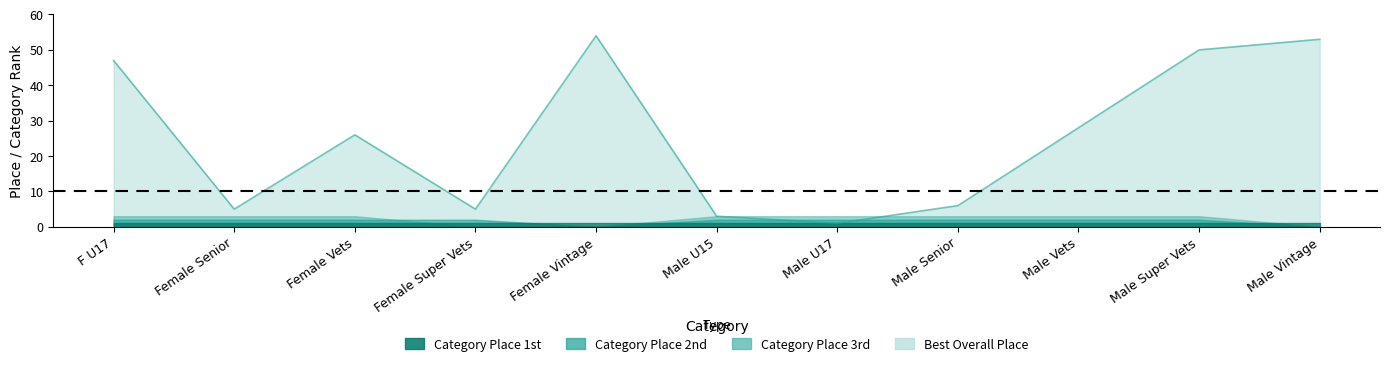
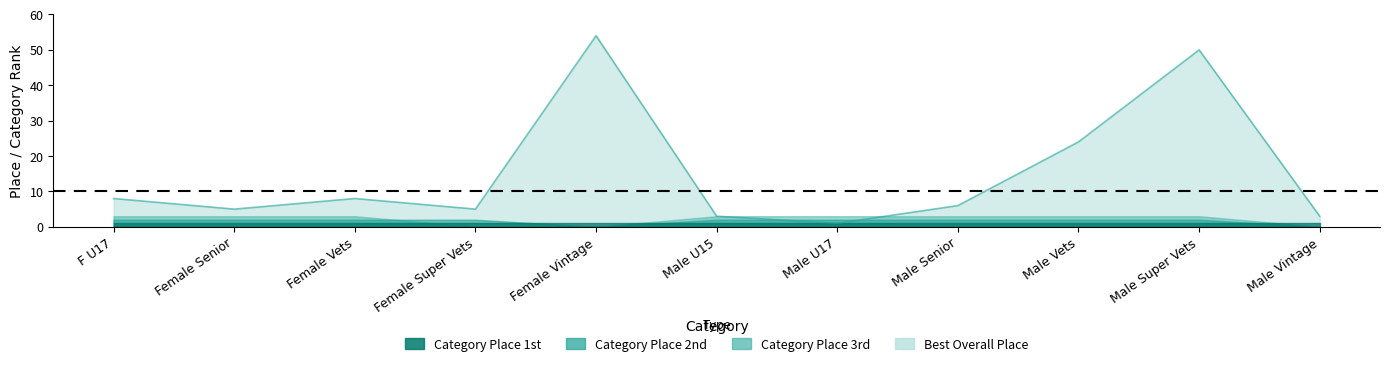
  {
    "Best Overall Place": {
-     "F U17": 47,
+     "F U17": 8,
      "Female Senior": 5,
-     "Female Vets": 26,
+     "Female Vets": 8,
      "Female Super Vets": 5,
      "Female Vintage": 54,
      "Male Senior": 6,
-     "Male Vets": 28,
+     "Male Vets": 24,
      "Male Super Vets": 50,
-     "Male Vintage": 53
+     "Male Vintage": 3
    },
    "Category Place 1st": {
      "F U17": 1,
      "Female Senior": 1,
      "Female Vets": 1,
      "Female Super Vets": 1,
      "Female Vintage": 1,
      "Male U15": 1,
      "Male Senior": 1,
      "Male Vets": 1,
      "Male Super Vets": 1,
      "Male Vintage": 1
    }
  }
